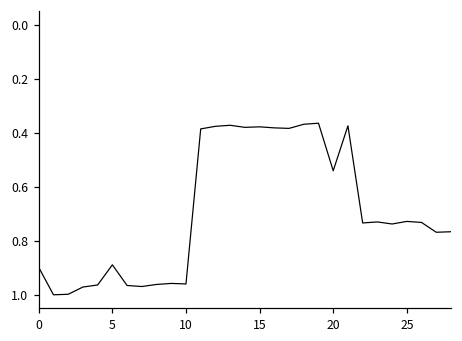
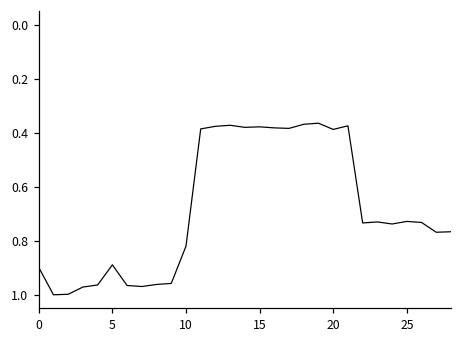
  {
    "0": 0.90,
    "5": 0.89,
-   "10": 0.96,
+   "10": 0.82,
    "15": 0.38,
-   "20": 0.54,
+   "20": 0.39,
    "25": 0.73
  }
